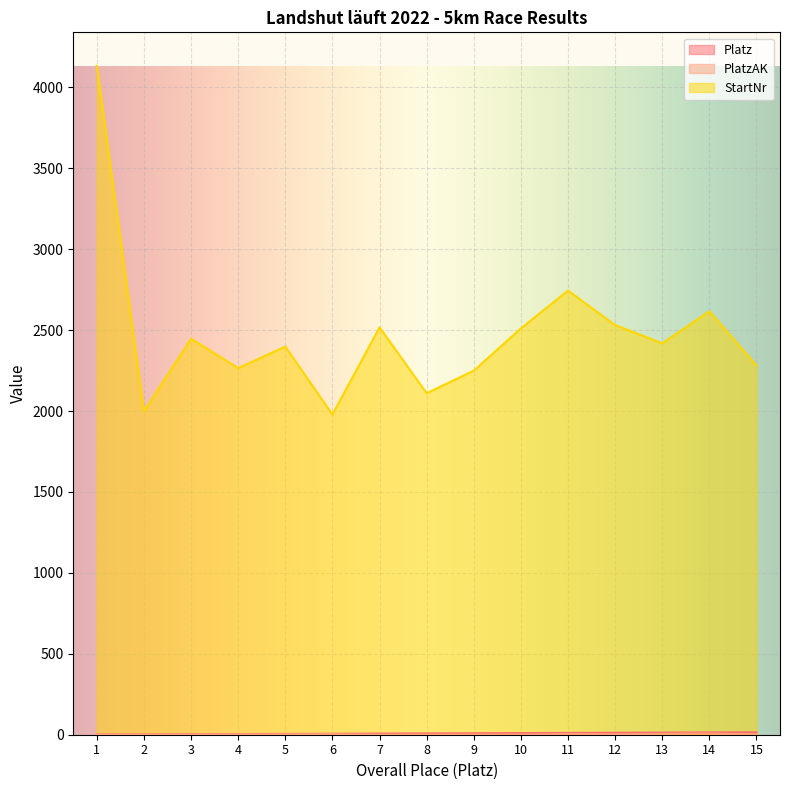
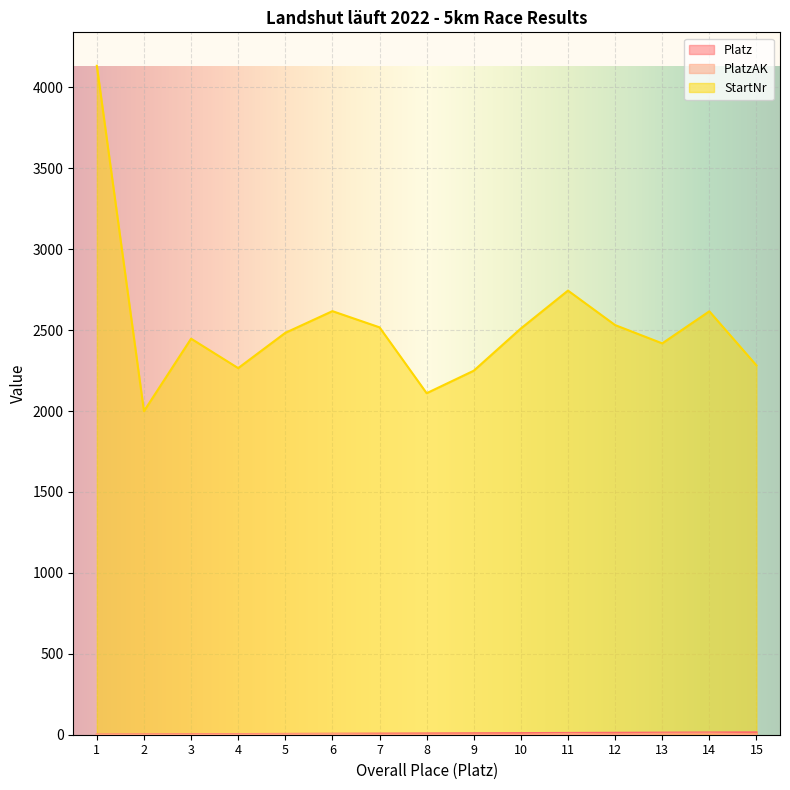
  {
    "StartNr": {
      "1": 4130,
      "2": 2000,
      "3": 2450,
      "4": 2270,
-     "5": 2400,
-     "6": 1980,
+     "5": 2480,
+     "6": 2620,
      "7": 2520,
      "8": 2110,
      "9": 2250,
      "10": 2510,
      "11": 2740,
      "12": 2530,
      "13": 2420,
      "14": 2620,
      "15": 2280
    }
  }
